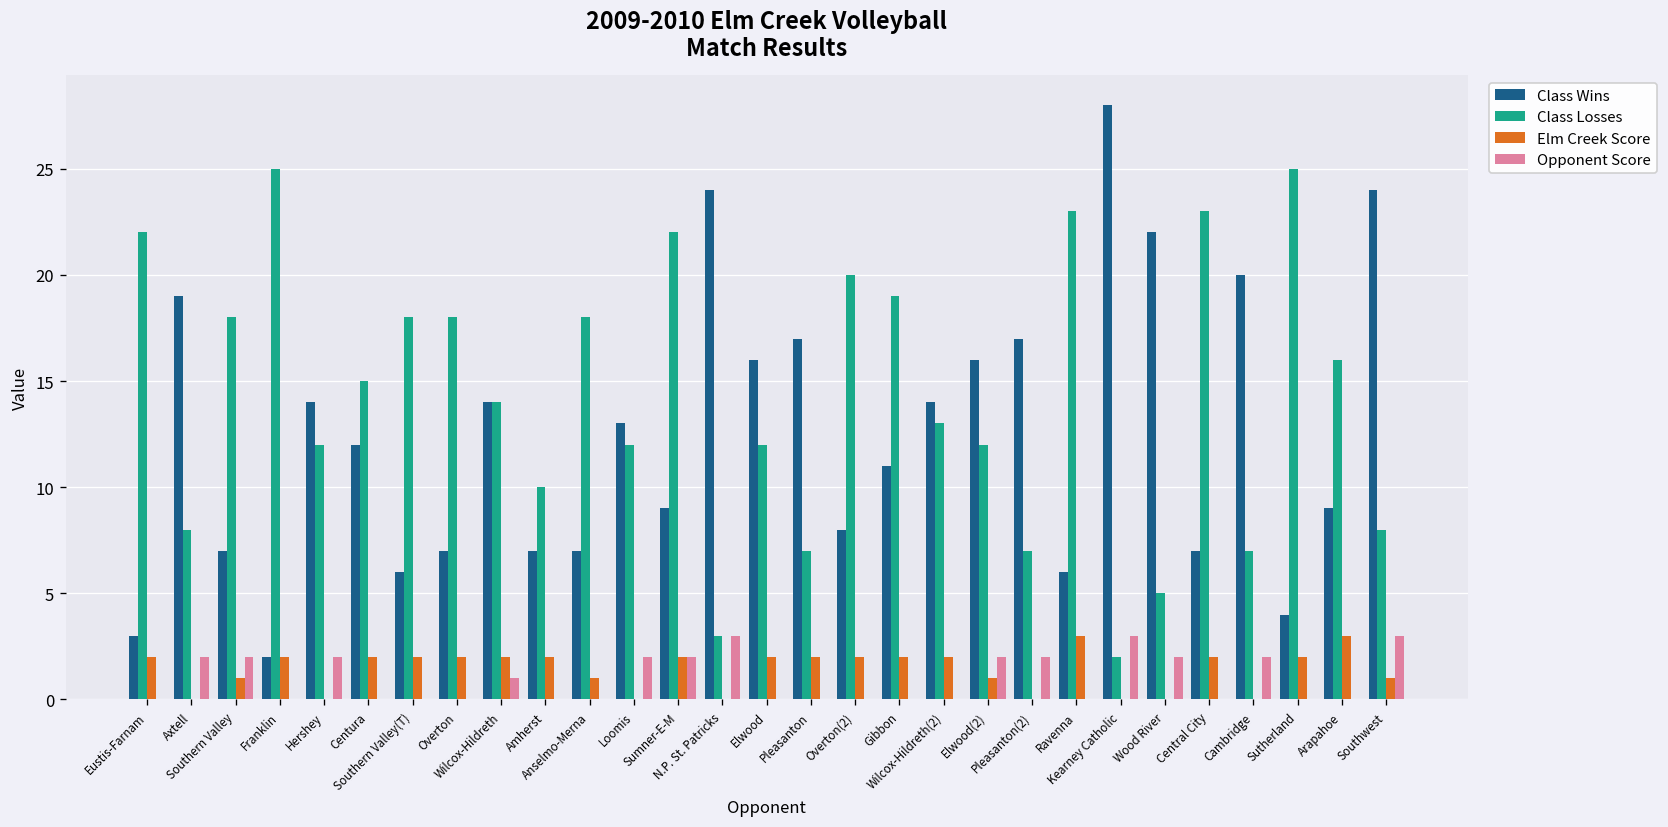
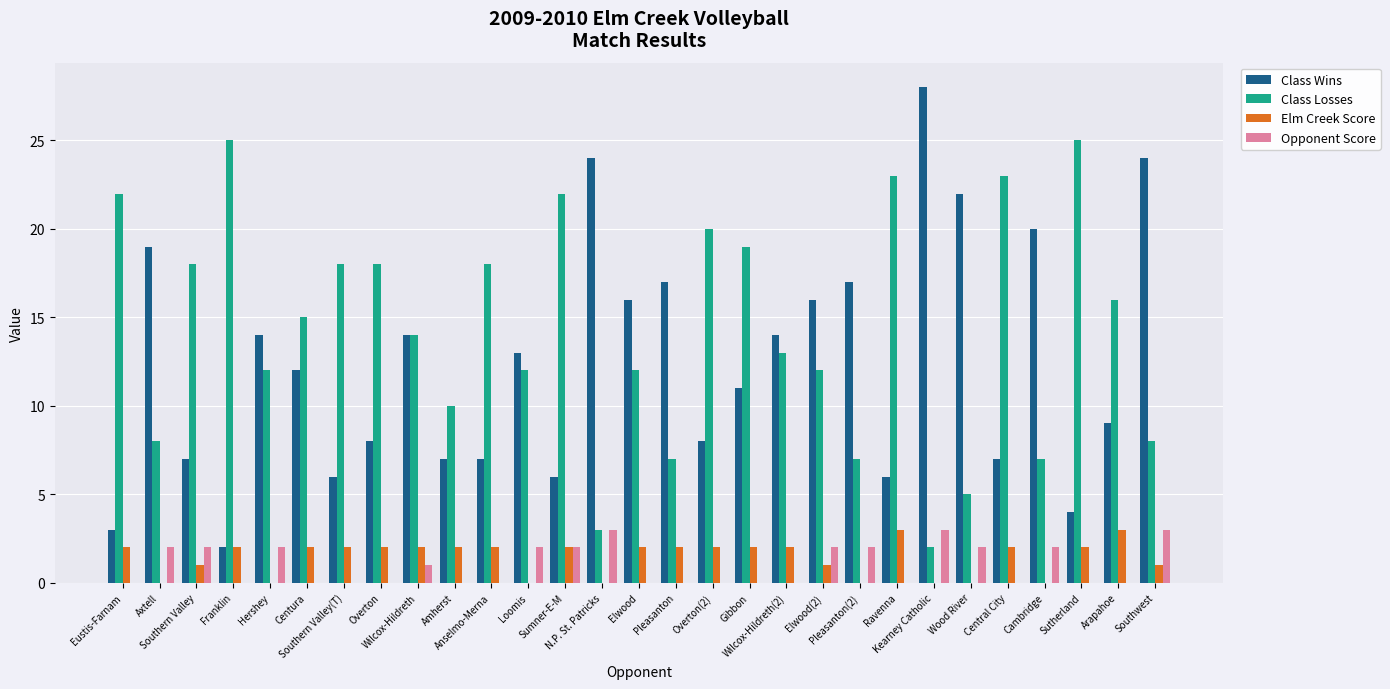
  {
    "Class Wins": {
      "Eustis-Farnam": 3,
      "Axtell": 19,
      "Southern Valley": 7,
      "Franklin": 2,
      "Hershey": 14,
      "Centura": 12,
      "Southern Valley(T)": 6,
-     "Overton": 7,
+     "Overton": 8,
      "Wilcox-Hildreth": 14,
      "Amherst": 7,
      "Anselmo-Merna": 7,
      "Loomis": 13,
-     "Sumner-E-M": 9,
+     "Sumner-E-M": 6,
      "N.P. St. Patricks": 24,
      "Elwood": 16,
      "Pleasanton": 17,
      "Overton(2)": 8,
      "Gibbon": 11,
      "Wilcox-Hildreth(2)": 14,
      "Elwood(2)": 16,
      "Pleasanton(2)": 17,
      "Ravenna": 6,
      "Kearney Catholic": 28,
      "Wood River": 22,
      "Central City": 7,
      "Cambridge": 20,
      "Sutherland": 4,
      "Arapahoe": 9,
      "Southwest": 24
    },
    "Class Losses": {
      "Eustis-Farnam": 22,
      "Axtell": 8,
      "Southern Valley": 18,
      "Franklin": 25,
      "Hershey": 12,
      "Centura": 15,
      "Southern Valley(T)": 18,
      "Overton": 18,
      "Wilcox-Hildreth": 14,
      "Amherst": 10,
      "Anselmo-Merna": 18,
      "Loomis": 12,
      "Sumner-E-M": 22,
      "N.P. St. Patricks": 3,
      "Elwood": 12,
      "Pleasanton": 7,
      "Overton(2)": 20,
      "Gibbon": 19,
      "Wilcox-Hildreth(2)": 13,
      "Elwood(2)": 12,
      "Pleasanton(2)": 7,
      "Ravenna": 23,
      "Kearney Catholic": 2,
      "Wood River": 5,
      "Central City": 23,
      "Cambridge": 7,
      "Sutherland": 25,
      "Arapahoe": 16,
      "Southwest": 8
    },
    "Elm Creek Score": {
      "Eustis-Farnam": 2,
      "Axtell": 0,
      "Southern Valley": 1,
      "Franklin": 2,
      "Hershey": 0,
      "Centura": 2,
      "Southern Valley(T)": 2,
      "Overton": 2,
      "Wilcox-Hildreth": 2,
      "Amherst": 2,
-     "Anselmo-Merna": 1,
+     "Anselmo-Merna": 2,
      "Loomis": 0,
      "Sumner-E-M": 2,
      "N.P. St. Patricks": 0,
      "Elwood": 2,
      "Pleasanton": 2,
      "Overton(2)": 2,
      "Gibbon": 2,
      "Wilcox-Hildreth(2)": 2,
      "Elwood(2)": 1,
      "Pleasanton(2)": 0,
      "Ravenna": 3,
      "Kearney Catholic": 0,
      "Wood River": 0,
      "Central City": 2,
      "Cambridge": 0,
      "Sutherland": 2,
      "Arapahoe": 3,
      "Southwest": 1
    },
    "Opponent Score": {
      "Eustis-Farnam": 0,
      "Axtell": 2,
      "Southern Valley": 2,
      "Franklin": 0,
      "Hershey": 2,
      "Centura": 0,
      "Southern Valley(T)": 0,
      "Overton": 0,
      "Wilcox-Hildreth": 1,
      "Amherst": 0,
      "Anselmo-Merna": 0,
      "Loomis": 2,
      "Sumner-E-M": 2,
      "N.P. St. Patricks": 3,
      "Elwood": 0,
      "Pleasanton": 0,
      "Overton(2)": 0,
      "Gibbon": 0,
      "Wilcox-Hildreth(2)": 0,
      "Elwood(2)": 2,
      "Pleasanton(2)": 2,
      "Ravenna": 0,
      "Kearney Catholic": 3,
      "Wood River": 2,
      "Central City": 0,
      "Cambridge": 2,
      "Sutherland": 0,
      "Arapahoe": 0,
      "Southwest": 3
    }
  }
